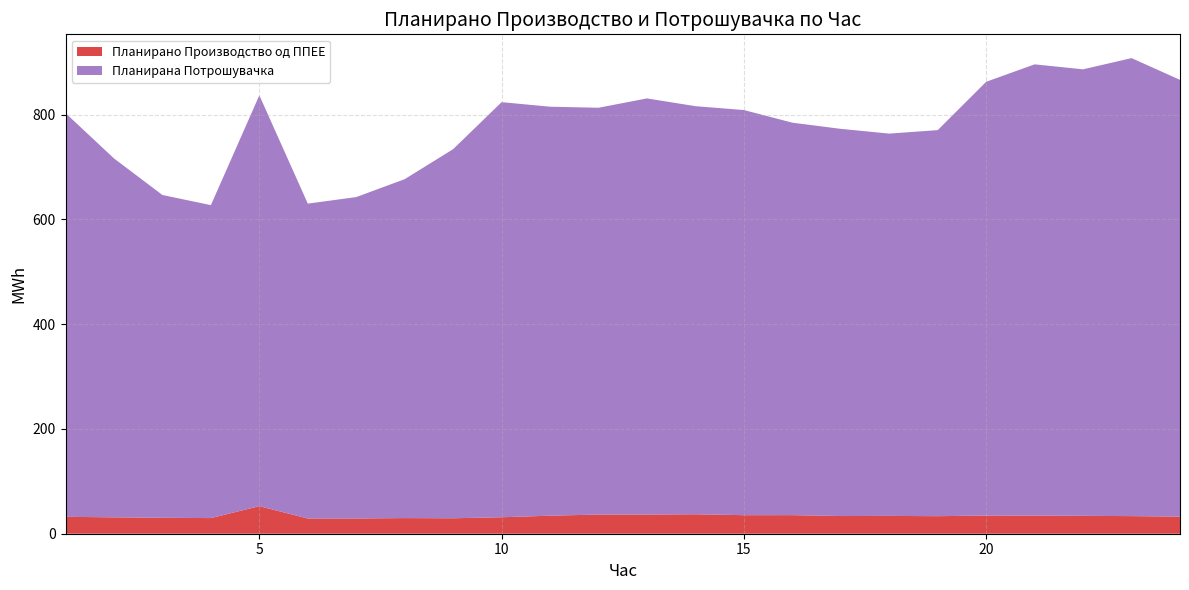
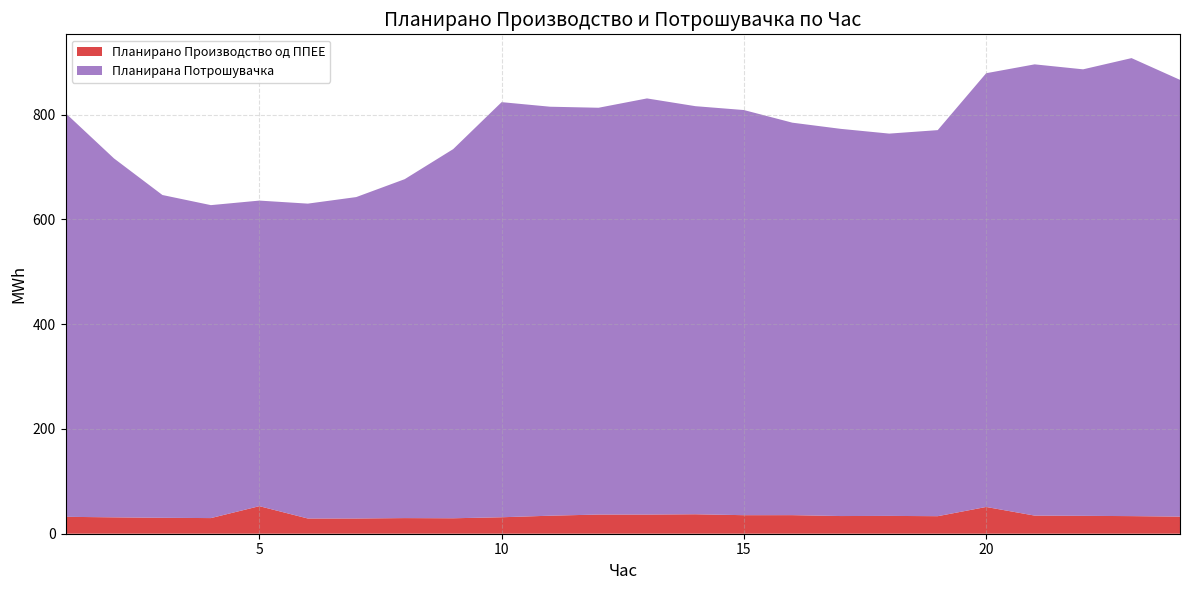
  {
    "Планирано Производство од ППЕЕ": {
      "5": 50,
      "10": 30,
      "15": 40,
-     "20": 30
+     "20": 50
    },
    "Планирана Потрошувачка": {
-     "5": 780,
+     "5": 580,
      "10": 790,
      "15": 770,
      "20": 830
    }
  }
